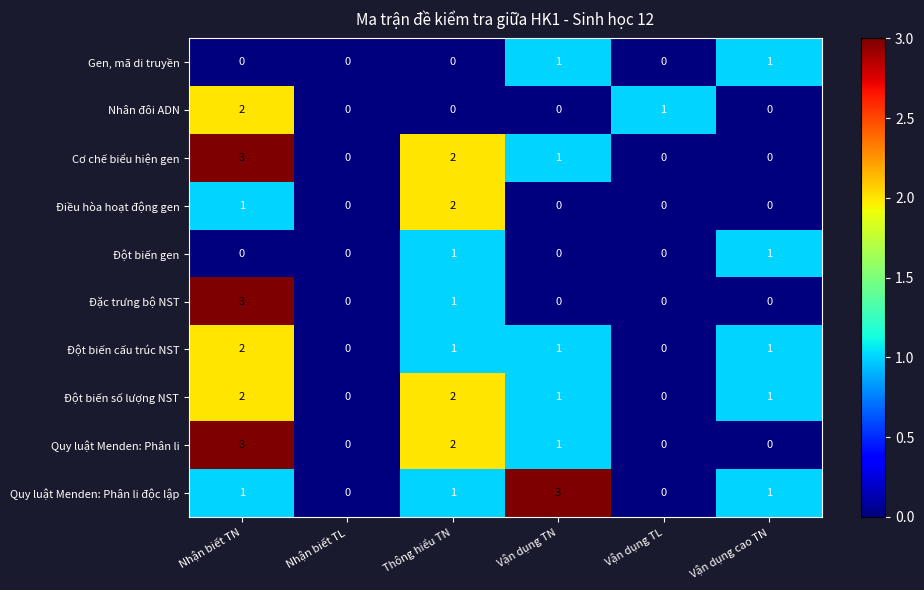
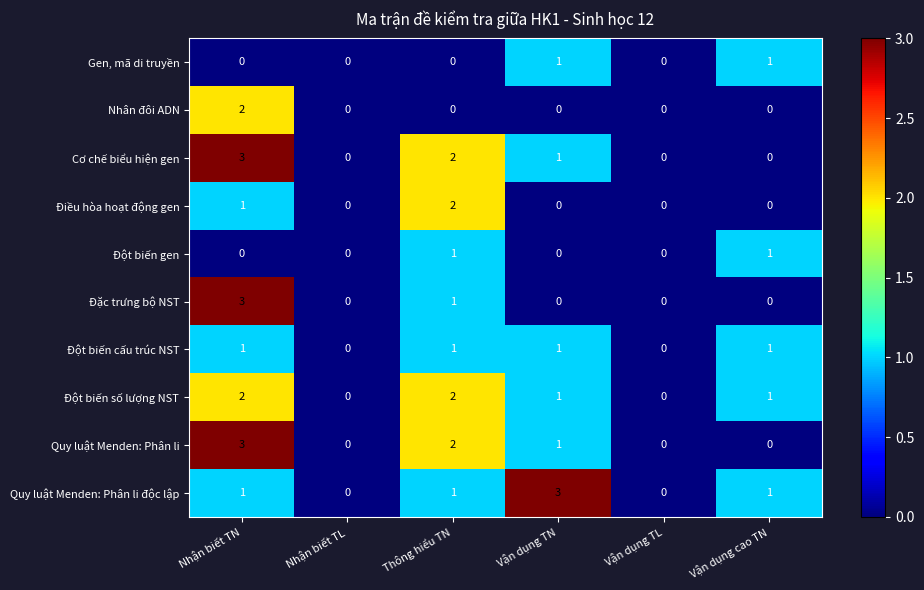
  {
    "Gen, mã di truyền": {
      "Nhận biết TN": 0,
      "Nhận biết TL": 0,
      "Thông hiểu TN": 0,
      "Vận dụng TN": 1,
      "Vận dụng TL": 0,
      "Vận dụng cao TN": 1
    },
    "Nhân đôi ADN": {
      "Nhận biết TN": 2,
      "Nhận biết TL": 0,
      "Thông hiểu TN": 0,
      "Vận dụng TN": 0,
-     "Vận dụng TL": 1,
+     "Vận dụng TL": 0,
      "Vận dụng cao TN": 0
    },
    "Cơ chế biểu hiện gen": {
      "Nhận biết TN": 3,
      "Nhận biết TL": 0,
      "Thông hiểu TN": 2,
      "Vận dụng TN": 1,
      "Vận dụng TL": 0,
      "Vận dụng cao TN": 0
    },
    "Điều hòa hoạt động gen": {
      "Nhận biết TN": 1,
      "Nhận biết TL": 0,
      "Thông hiểu TN": 2,
      "Vận dụng TN": 0,
      "Vận dụng TL": 0,
      "Vận dụng cao TN": 0
    },
    "Đột biến gen": {
      "Nhận biết TN": 0,
      "Nhận biết TL": 0,
      "Thông hiểu TN": 1,
      "Vận dụng TN": 0,
      "Vận dụng TL": 0,
      "Vận dụng cao TN": 1
    },
    "Đặc trưng bộ NST": {
      "Nhận biết TN": 3,
      "Nhận biết TL": 0,
      "Thông hiểu TN": 1,
      "Vận dụng TN": 0,
      "Vận dụng TL": 0,
      "Vận dụng cao TN": 0
    },
    "Đột biến cấu trúc NST": {
-     "Nhận biết TN": 2,
+     "Nhận biết TN": 1,
      "Nhận biết TL": 0,
      "Thông hiểu TN": 1,
      "Vận dụng TN": 1,
      "Vận dụng TL": 0,
      "Vận dụng cao TN": 1
    },
    "Đột biến số lượng NST": {
      "Nhận biết TN": 2,
      "Nhận biết TL": 0,
      "Thông hiểu TN": 2,
      "Vận dụng TN": 1,
      "Vận dụng TL": 0,
      "Vận dụng cao TN": 1
    },
    "Quy luật Menden: Phân li": {
      "Nhận biết TN": 3,
      "Nhận biết TL": 0,
      "Thông hiểu TN": 2,
      "Vận dụng TN": 1,
      "Vận dụng TL": 0,
      "Vận dụng cao TN": 0
    },
    "Quy luật Menden: Phân li độc lập": {
      "Nhận biết TN": 1,
      "Nhận biết TL": 0,
      "Thông hiểu TN": 1,
      "Vận dụng TN": 3,
      "Vận dụng TL": 0,
      "Vận dụng cao TN": 1
    }
  }
